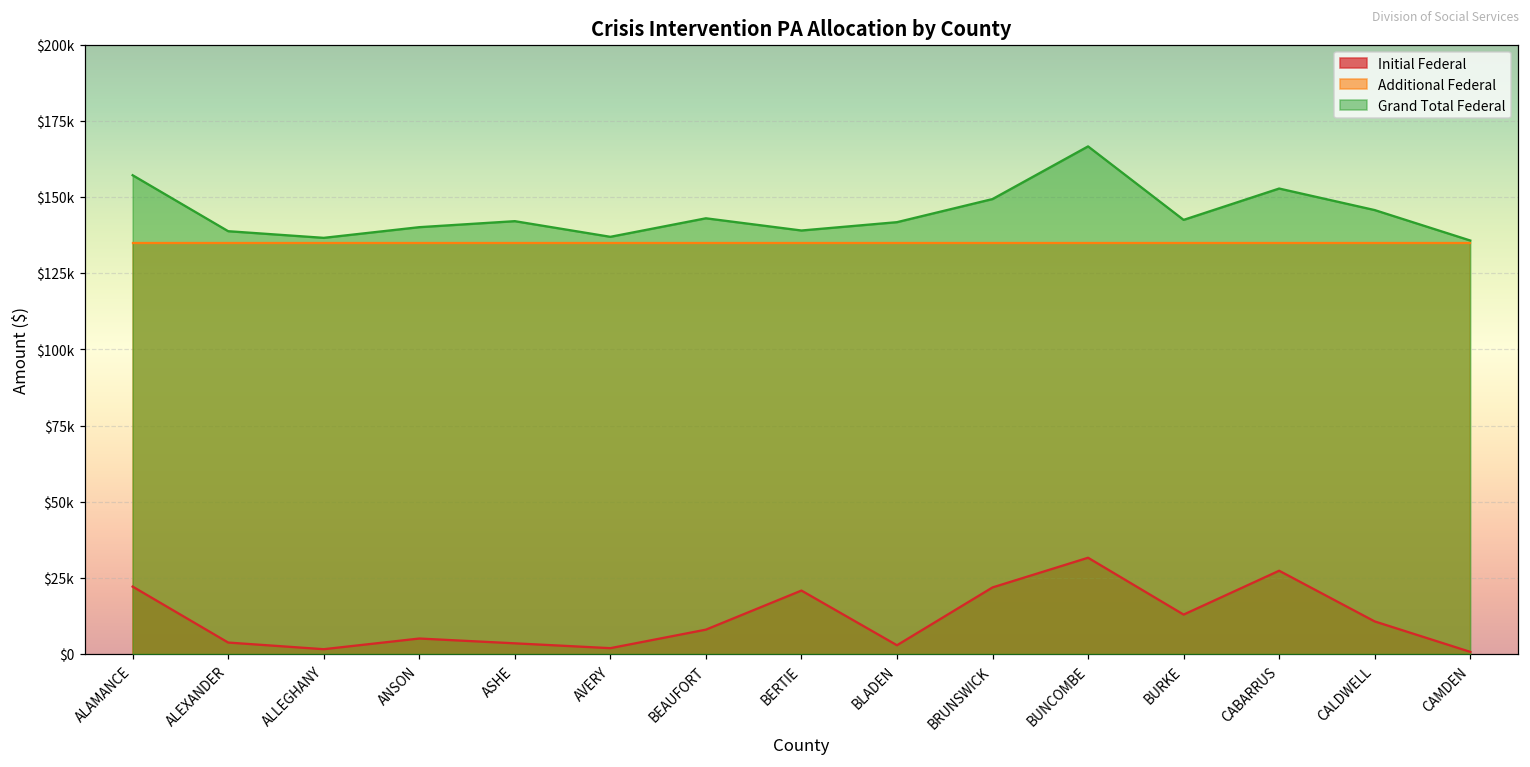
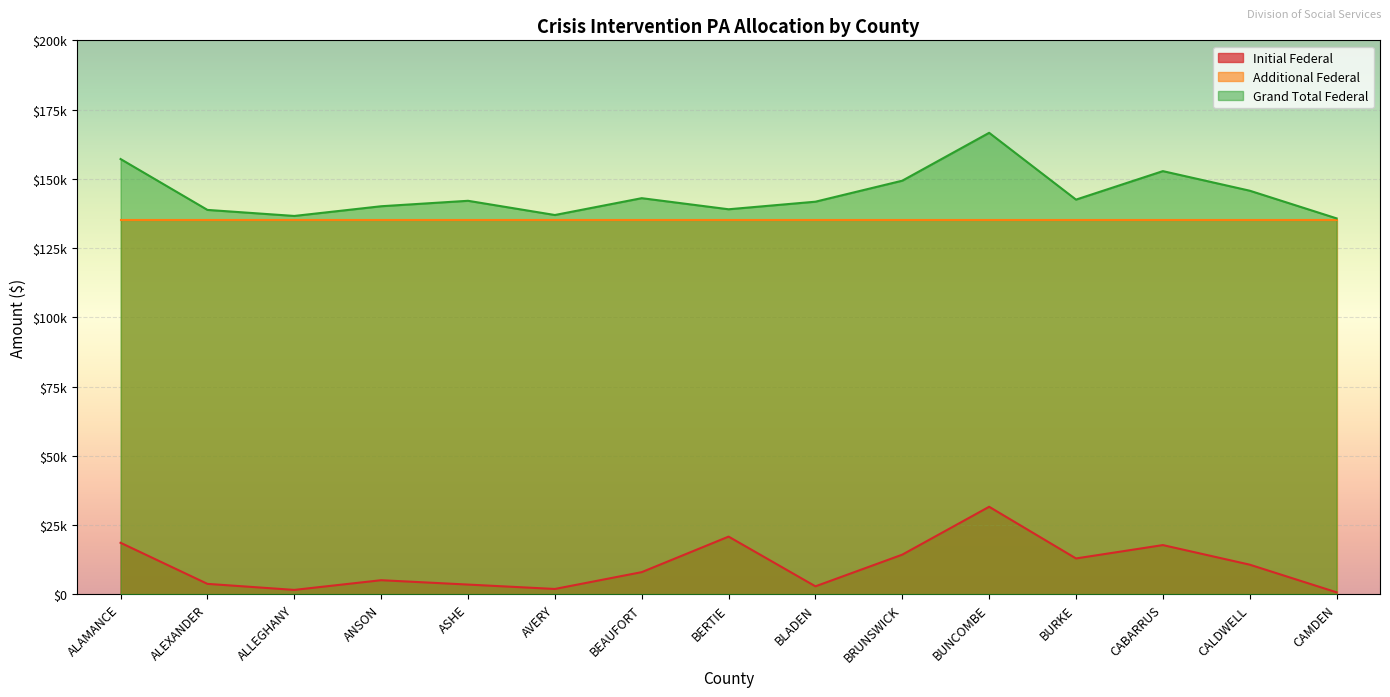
  {
    "Initial Federal": {
-     "ALAMANCE": "$22000",
+     "ALAMANCE": "$19000",
      "ALEXANDER": "$4000",
      "ALLEGHANY": "$2000",
      "ANSON": "$5000",
      "ASHE": "$4000",
      "AVERY": "$2000",
      "BEAUFORT": "$8000",
      "BERTIE": "$21000",
      "BLADEN": "$3000",
-     "BRUNSWICK": "$22000",
+     "BRUNSWICK": "$14000",
      "BUNCOMBE": "$32000",
      "BURKE": "$13000",
-     "CABARRUS": "$27000",
+     "CABARRUS": "$18000",
      "CALDWELL": "$11000",
      "CAMDEN": "$1000"
    },
    "Additional Federal": {
      "ALAMANCE": "$135000",
      "ALEXANDER": "$135000",
      "ALLEGHANY": "$135000",
      "ANSON": "$135000",
      "ASHE": "$135000",
      "AVERY": "$135000",
      "BEAUFORT": "$135000",
      "BERTIE": "$135000",
      "BLADEN": "$135000",
      "BRUNSWICK": "$135000",
      "BUNCOMBE": "$135000",
      "BURKE": "$135000",
      "CABARRUS": "$135000",
      "CALDWELL": "$135000"
    },
    "Grand Total Federal": {
      "ALAMANCE": "$157000",
      "ALEXANDER": "$139000",
      "ALLEGHANY": "$137000",
      "ANSON": "$140000",
      "ASHE": "$142000",
      "AVERY": "$137000",
      "BEAUFORT": "$143000",
      "BERTIE": "$139000",
      "BLADEN": "$142000",
      "BRUNSWICK": "$149000",
      "BUNCOMBE": "$167000",
      "BURKE": "$143000",
      "CABARRUS": "$153000",
      "CALDWELL": "$146000"
    }
  }
